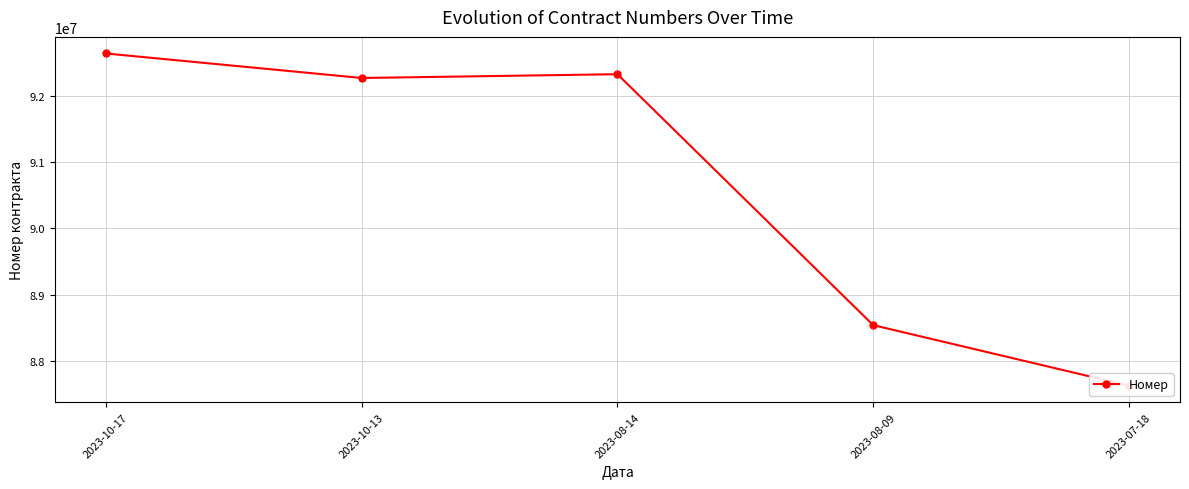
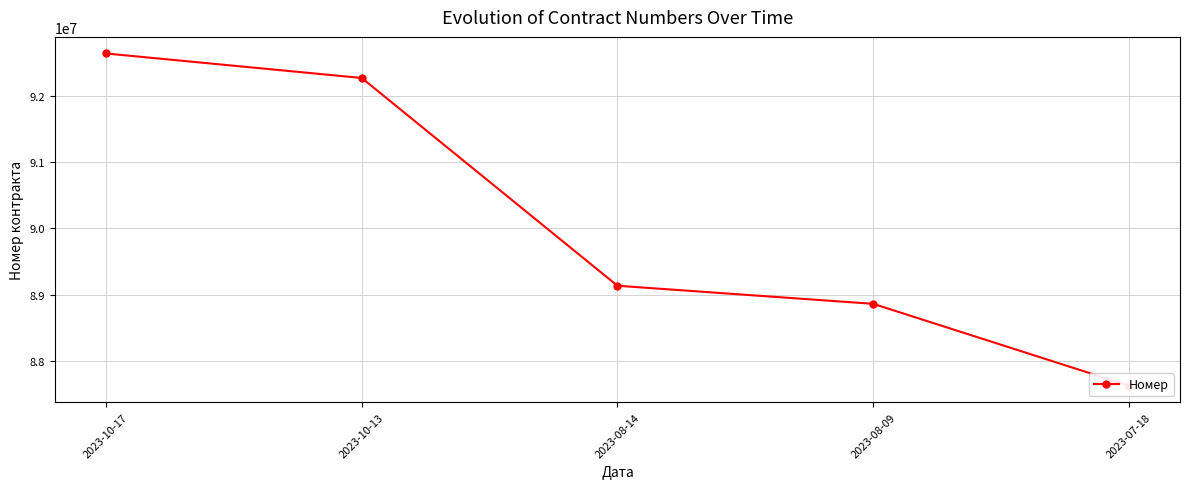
  {
    "2023-10-17": 92600000,
    "2023-10-13": 92300000,
-   "2023-08-14": 92300000,
-   "2023-08-09": 88500000
+   "2023-08-14": 89100000,
+   "2023-08-09": 88900000
  }
